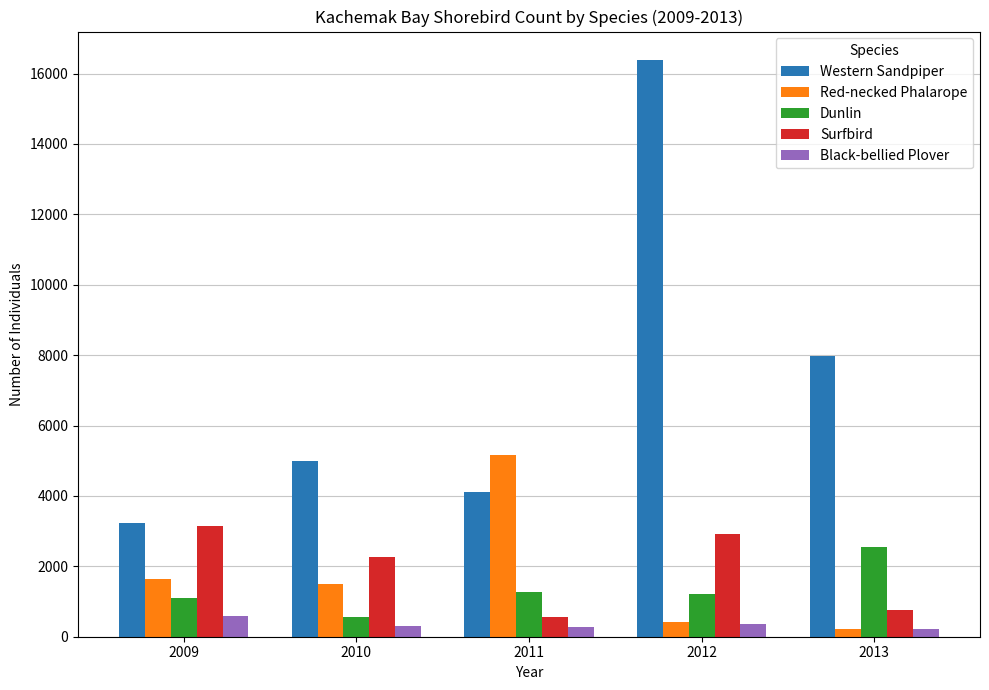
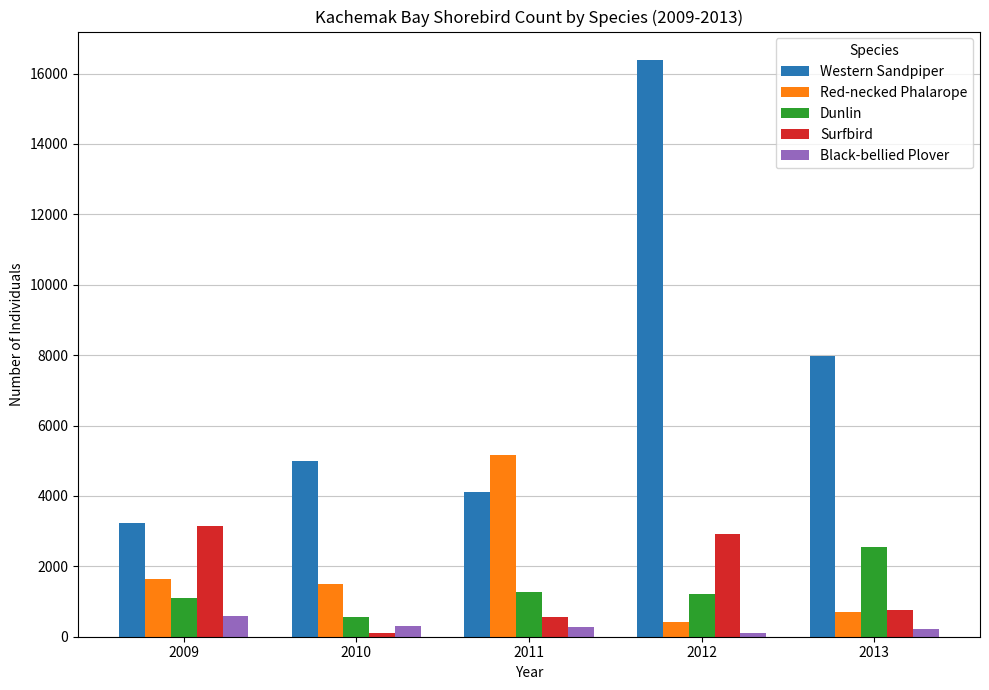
  {
    "Western Sandpiper": {
      "2009": 3200,
      "2010": 5000,
      "2011": 4100,
      "2012": 16400,
      "2013": 8000
    },
    "Red-necked Phalarope": {
      "2009": 1600,
      "2010": 1500,
      "2011": 5200,
      "2012": 400,
-     "2013": 200
+     "2013": 700
    },
    "Dunlin": {
      "2009": 1100,
      "2010": 600,
      "2011": 1300,
      "2012": 1200,
      "2013": 2500
    },
    "Surfbird": {
      "2009": 3100,
-     "2010": 2300,
+     "2010": 100,
      "2011": 600,
      "2012": 2900,
      "2013": 700
    },
    "Black-bellied Plover": {
      "2009": 600,
      "2010": 300,
      "2011": 300,
-     "2012": 400,
+     "2012": 100,
      "2013": 200
    }
  }
